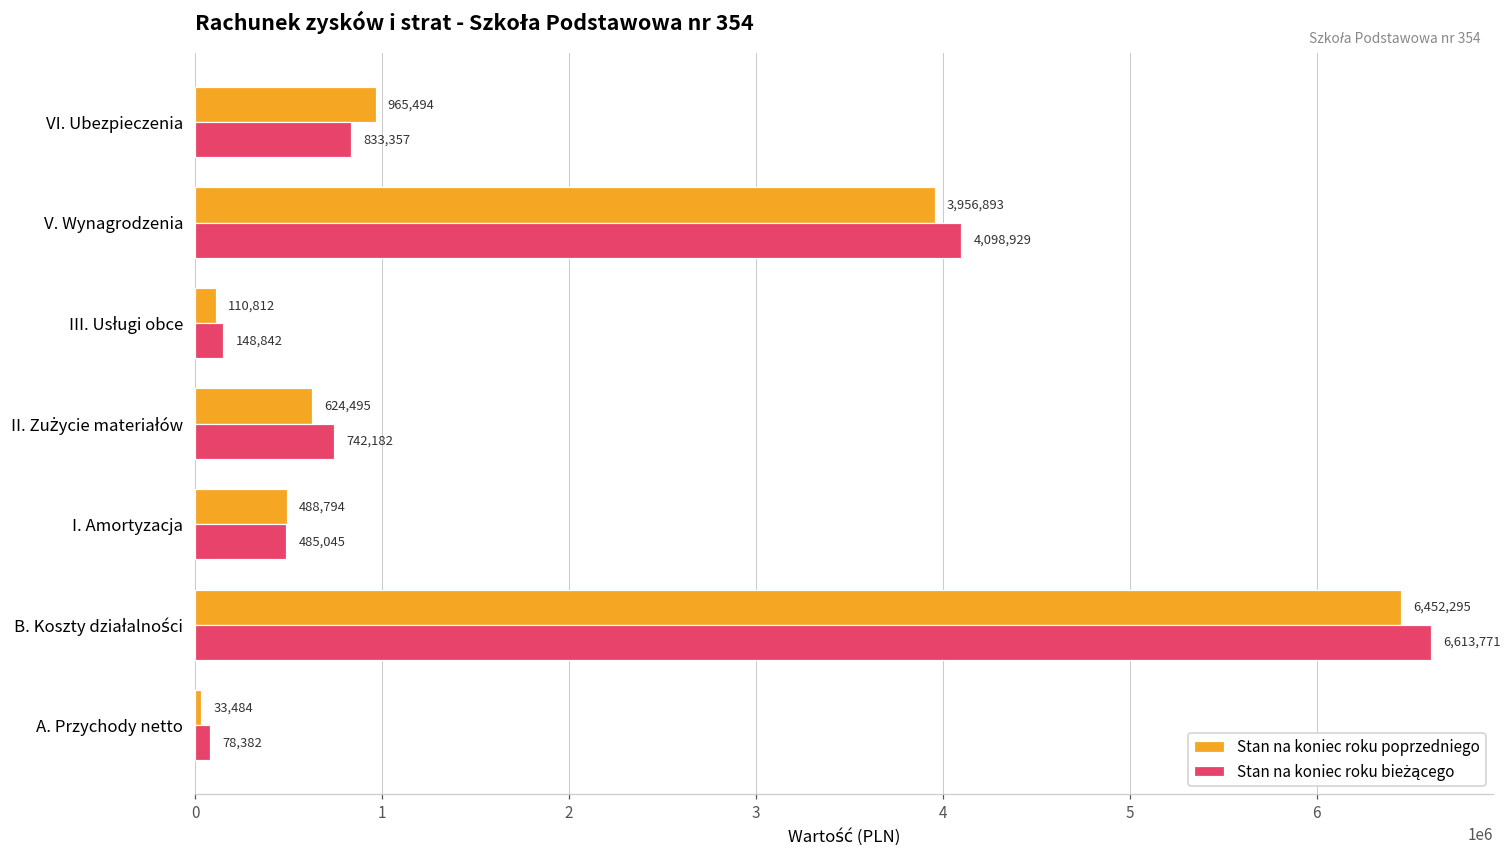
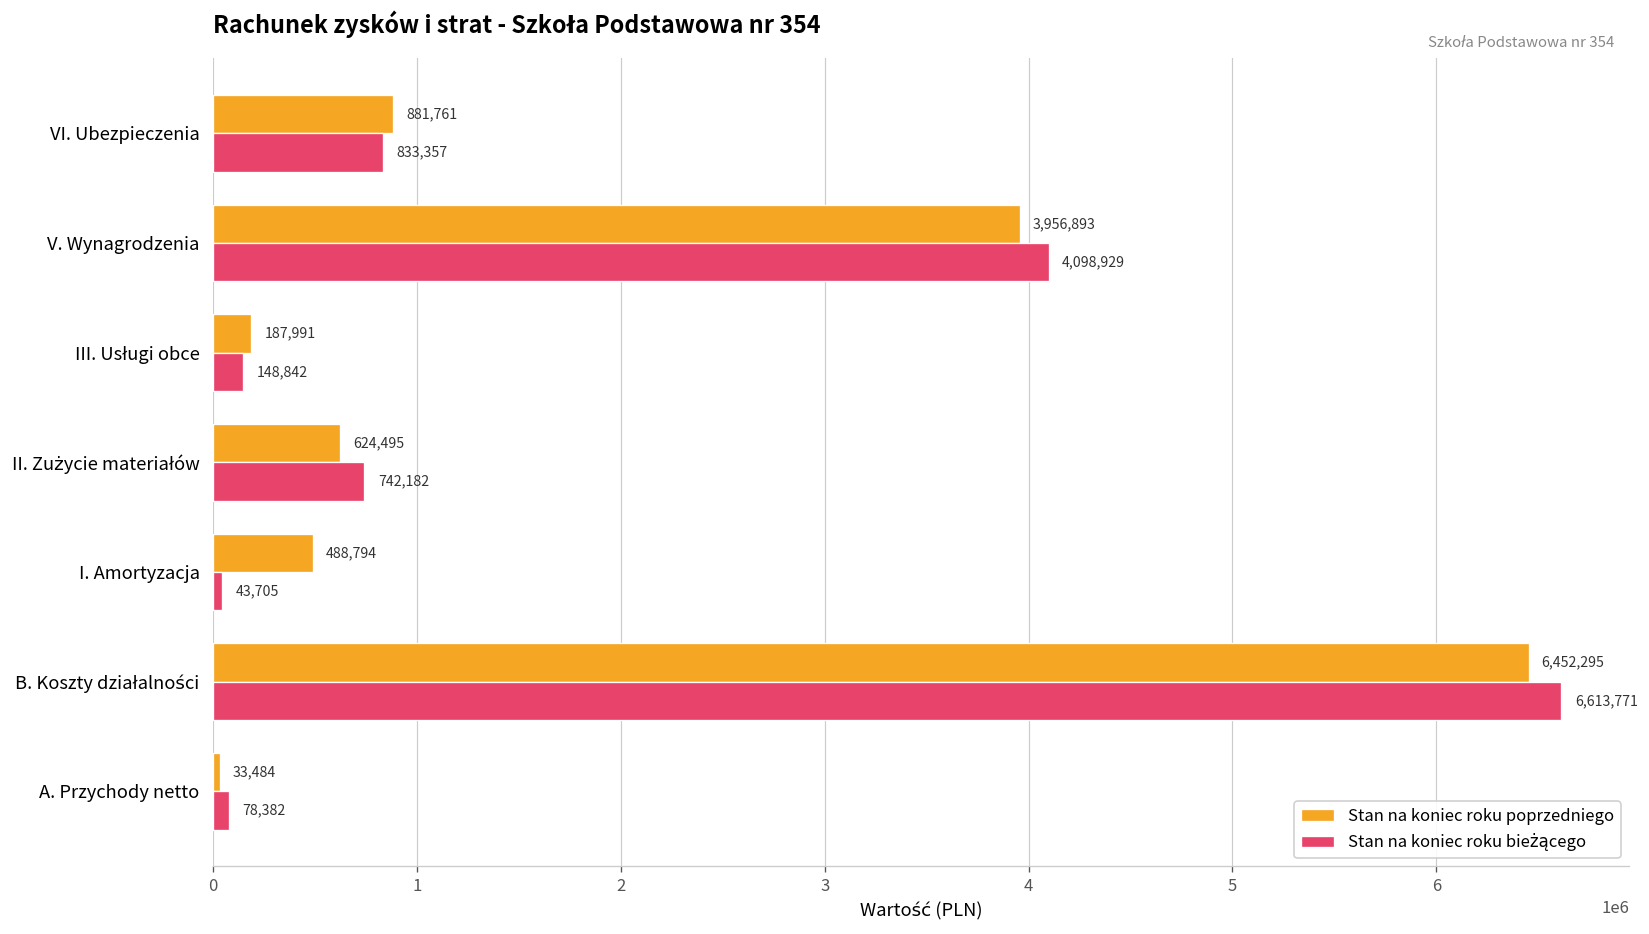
  {
    "Stan na koniec roku poprzedniego": {
-     "VI. Ubezpieczenia": "965,494",
+     "VI. Ubezpieczenia": "881,761",
      "V. Wynagrodzenia": "3,956,893",
-     "III. Usługi obce": "110,812",
+     "III. Usługi obce": "187,991",
      "II. Zużycie materiałów": "624,495",
      "I. Amortyzacja": "488,794",
      "B. Koszty działalności": "6,452,295",
      "A. Przychody netto": "33,484"
    },
    "Stan na koniec roku bieżącego": {
      "VI. Ubezpieczenia": "833,357",
      "V. Wynagrodzenia": "4,098,929",
      "III. Usługi obce": "148,842",
      "II. Zużycie materiałów": "742,182",
-     "I. Amortyzacja": "485,045",
+     "I. Amortyzacja": "43,705",
      "B. Koszty działalności": "6,613,771",
      "A. Przychody netto": "78,382"
    }
  }
